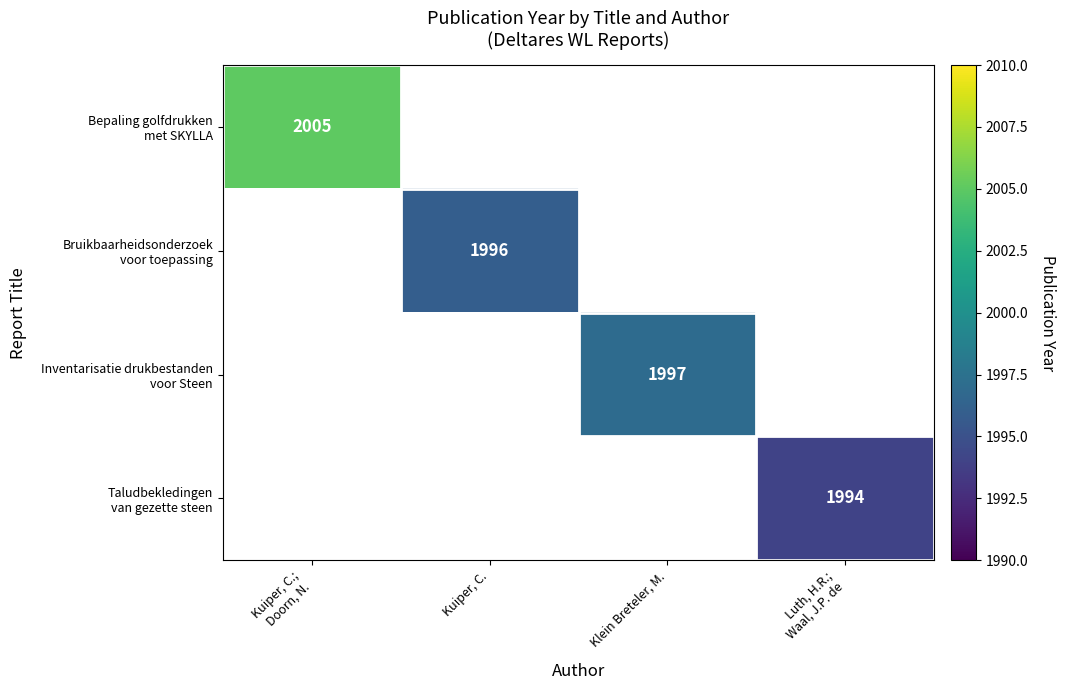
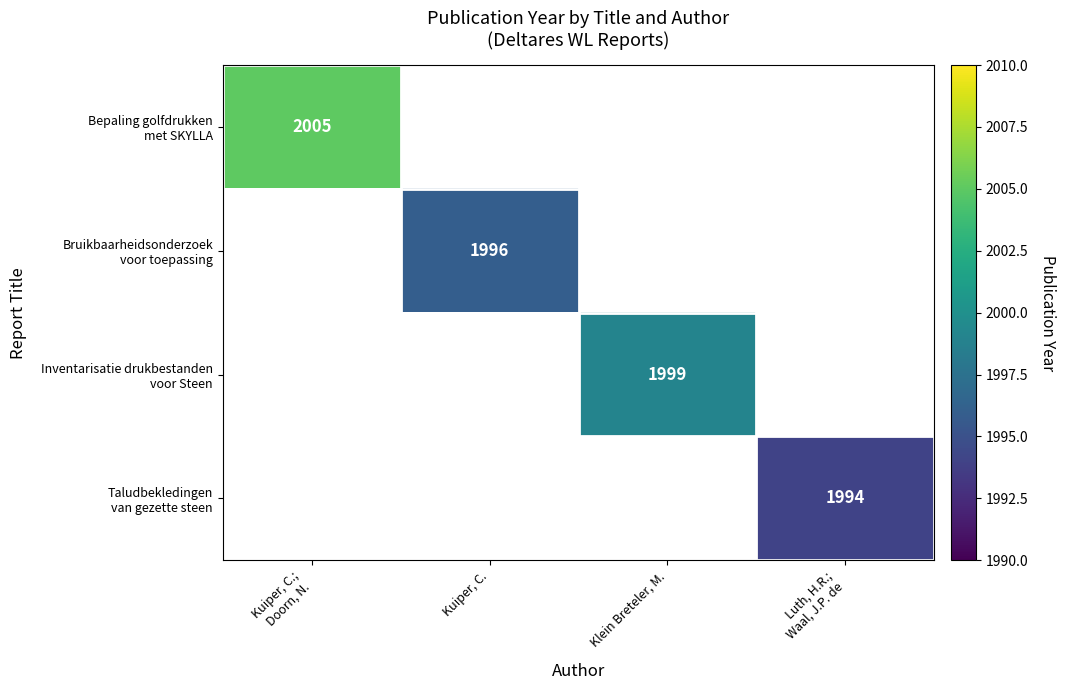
  {
    "Bepaling golfdrukken met SKYLLA": {
      "Kuiper, C.; Doorn, N.": 2005
    },
    "Bruikbaarheidsonderzoek voor toepassing": {
      "Kuiper, C.": 1996
    },
    "Inventarisatie drukbestanden voor Steen": {
-     "Klein Breteler, M.": 1997
+     "Klein Breteler, M.": 1999
    },
    "Taludbekledingen van gezette steen": {
      "Luth, H.R.; Waal, J.P. de": 1994
    }
  }
